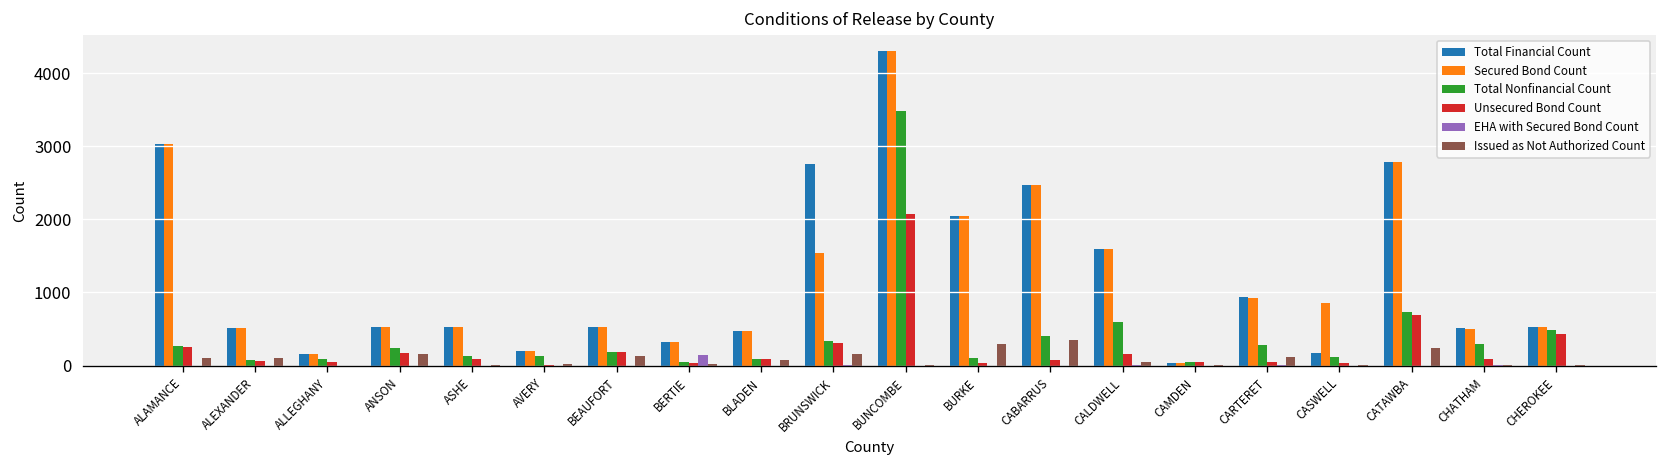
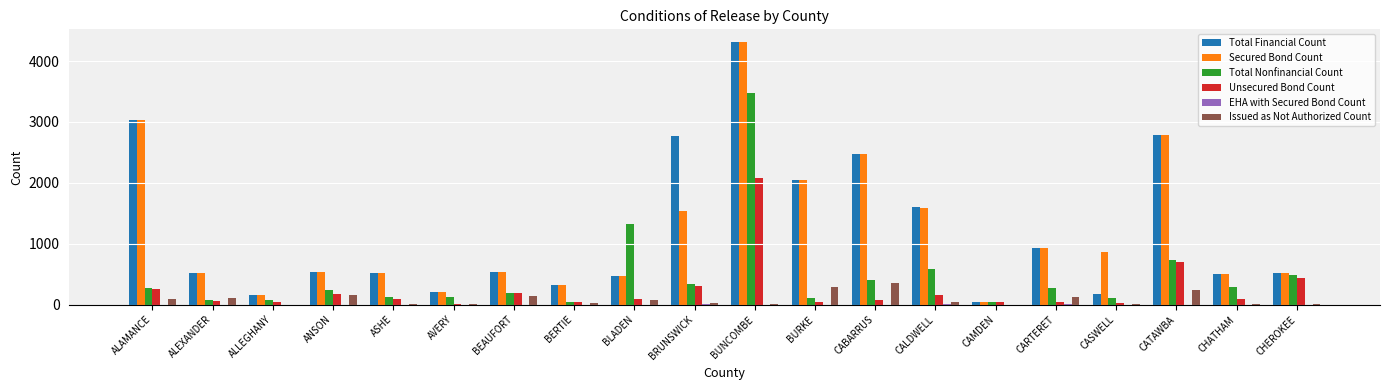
  {
    "Total Financial Count": {
      "ALAMANCE": 3000,
      "ALEXANDER": 500,
      "ALLEGHANY": 200,
      "ANSON": 500,
      "ASHE": 500,
      "AVERY": 200,
      "BEAUFORT": 500,
      "BERTIE": 300,
      "BLADEN": 500,
      "BRUNSWICK": 2800,
      "BUNCOMBE": 4300,
      "BURKE": 2000,
      "CABARRUS": 2500,
      "CALDWELL": 1600,
      "CARTERET": 900,
      "CASWELL": 200,
      "CATAWBA": 2800,
      "CHATHAM": 500,
      "CHEROKEE": 500
    },
    "Secured Bond Count": {
      "ALAMANCE": 3000,
      "ALEXANDER": 500,
      "ALLEGHANY": 200,
      "ANSON": 500,
      "ASHE": 500,
      "AVERY": 200,
      "BEAUFORT": 500,
      "BERTIE": 300,
      "BLADEN": 500,
      "BRUNSWICK": 1500,
      "BUNCOMBE": 4300,
      "BURKE": 2000,
      "CABARRUS": 2500,
      "CALDWELL": 1600,
      "CARTERET": 900,
      "CASWELL": 900,
      "CATAWBA": 2800,
      "CHATHAM": 500,
      "CHEROKEE": 500
    },
    "Total Nonfinancial Count": {
      "ALAMANCE": 300,
      "ALEXANDER": 100,
      "ALLEGHANY": 100,
      "ANSON": 200,
      "ASHE": 100,
      "AVERY": 100,
      "BEAUFORT": 200,
      "BERTIE": 0,
-     "BLADEN": 100,
+     "BLADEN": 1300,
      "BRUNSWICK": 300,
      "BUNCOMBE": 3500,
      "BURKE": 100,
      "CABARRUS": 400,
      "CALDWELL": 600,
      "CAMDEN": 0,
      "CARTERET": 300,
      "CASWELL": 100,
      "CATAWBA": 700,
      "CHATHAM": 300,
      "CHEROKEE": 500
    },
    "Unsecured Bond Count": {
      "ALAMANCE": 300,
      "ALEXANDER": 100,
      "ALLEGHANY": 0,
      "ANSON": 200,
      "ASHE": 100,
      "BEAUFORT": 200,
      "BLADEN": 100,
      "BRUNSWICK": 300,
      "BUNCOMBE": 2100,
      "CABARRUS": 100,
      "CALDWELL": 200,
      "CAMDEN": 0,
      "CARTERET": 0,
      "CATAWBA": 700,
      "CHATHAM": 100,
      "CHEROKEE": 400
    },
    "EHA with Secured Bond Count": {
      "ALAMANCE": 0,
      "ALEXANDER": 0,
      "ALLEGHANY": 0,
      "ANSON": 0,
      "ASHE": 0,
      "AVERY": 0,
      "BEAUFORT": 0,
-     "BERTIE": 100,
+     "BERTIE": 0,
      "BLADEN": 0,
      "BUNCOMBE": 0,
      "BURKE": 0,
      "CABARRUS": 0,
      "CAMDEN": 0,
      "CASWELL": 0,
      "CATAWBA": 0,
      "CHEROKEE": 0
    },
    "Issued as Not Authorized Count": {
      "ALAMANCE": 100,
      "ALEXANDER": 100,
      "ALLEGHANY": 0,
      "ANSON": 200,
      "BEAUFORT": 100,
      "BLADEN": 100,
-     "BRUNSWICK": 200,
+     "BRUNSWICK": 0,
      "BURKE": 300,
      "CABARRUS": 400,
      "CALDWELL": 0,
      "CARTERET": 100,
      "CATAWBA": 200
    }
  }
